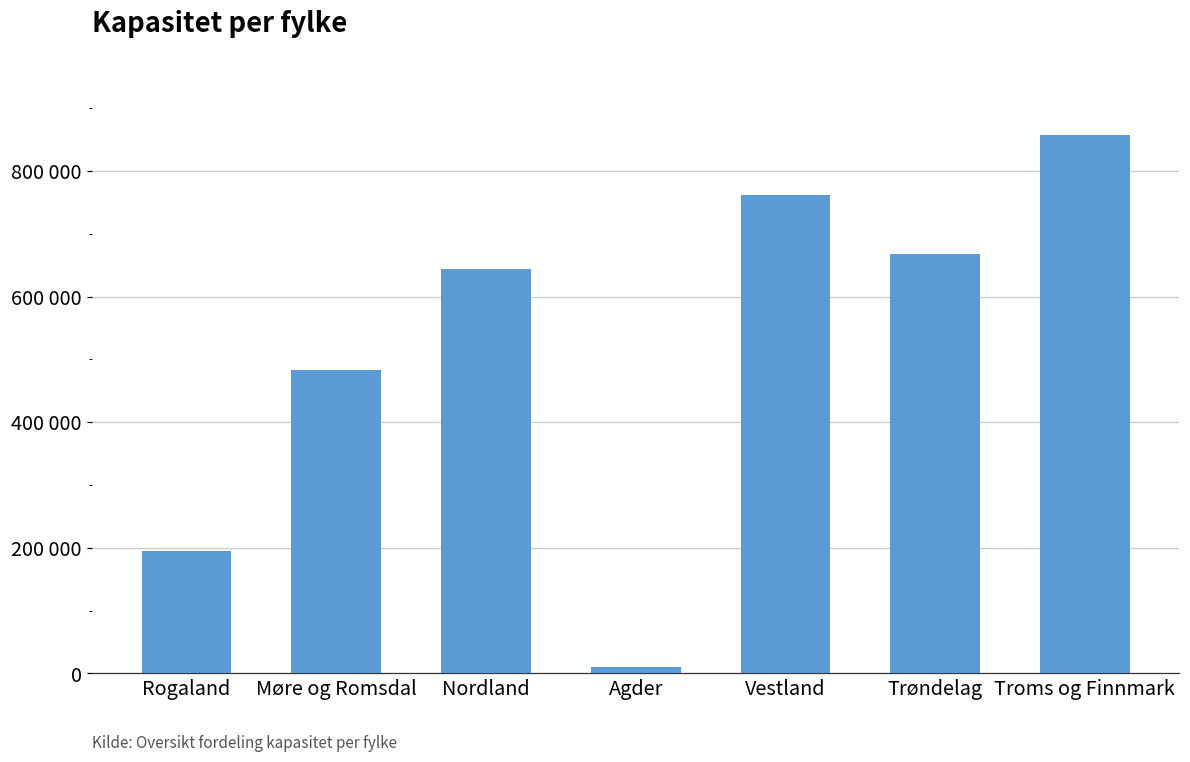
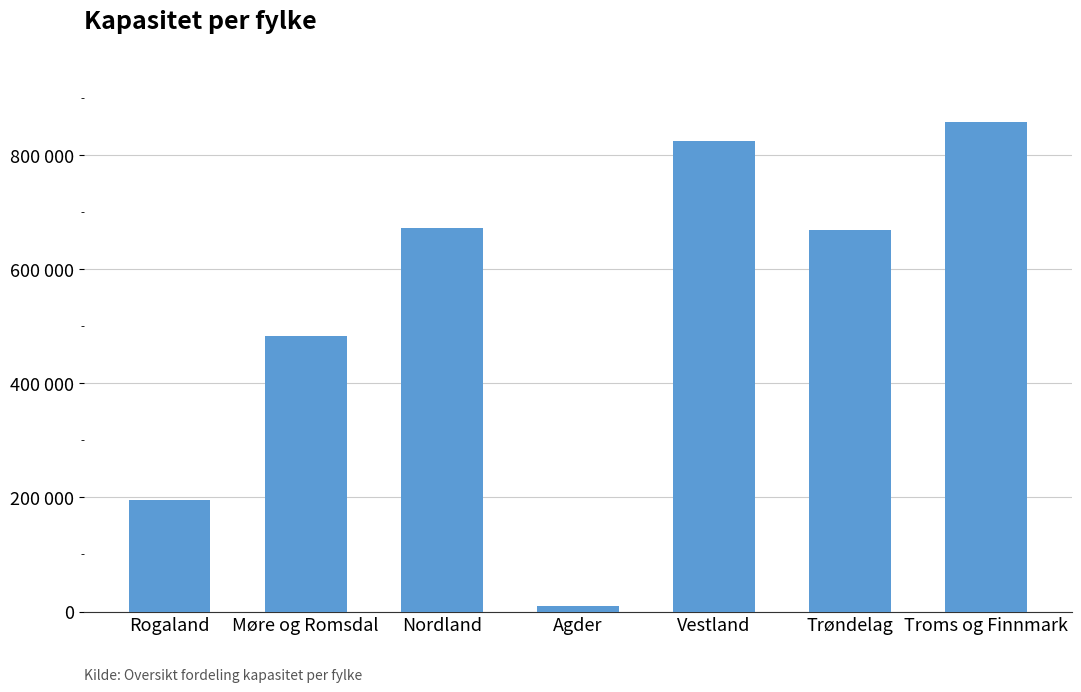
  {
    "Rogaland": 200000,
    "Møre og Romsdal": 480000,
-   "Nordland": 640000,
+   "Nordland": 670000,
    "Agder": 10000,
-   "Vestland": 760000,
+   "Vestland": 820000,
    "Trøndelag": 670000,
    "Troms og Finnmark": 860000
  }
